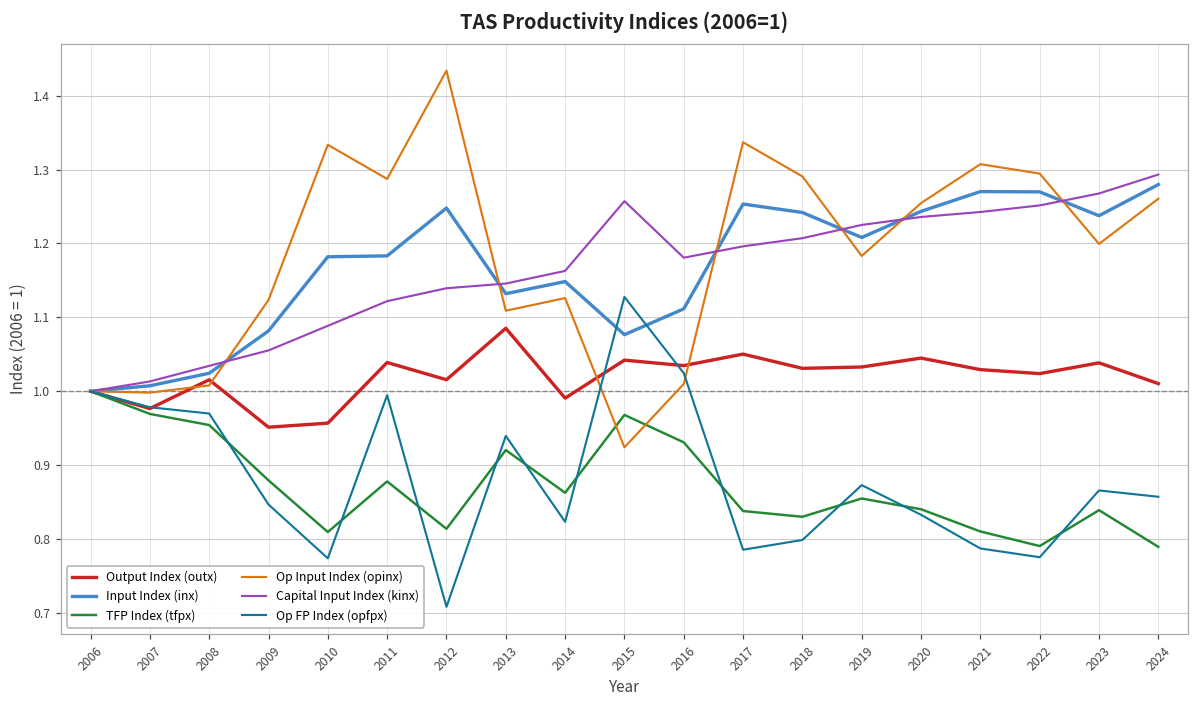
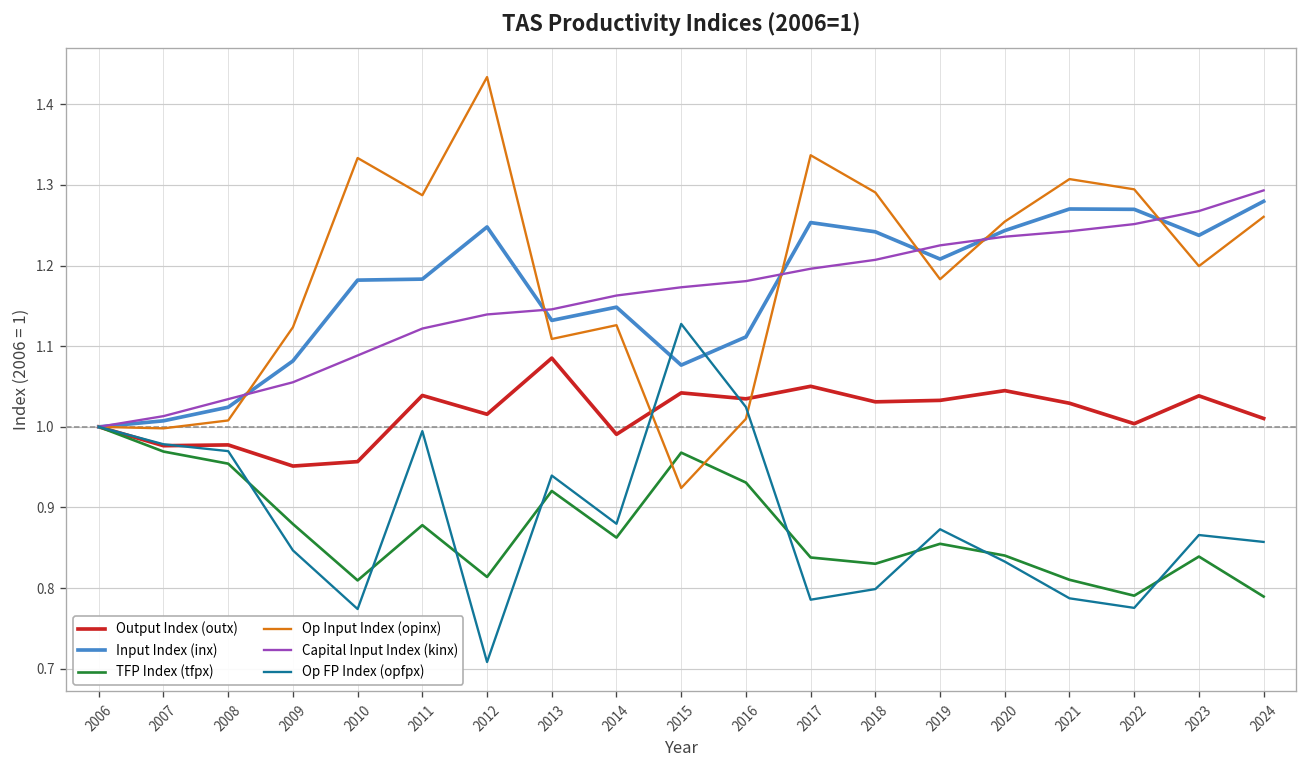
  {
    "Output Index (outx)": {
-     "2008": 1.02,
+     "2008": 0.98,
      "2009": 0.95,
      "2010": 0.96,
      "2011": 1.04,
      "2012": 1.02,
      "2013": 1.09,
      "2014": 0.99,
      "2015": 1.04,
      "2016": 1.03,
      "2017": 1.05,
      "2018": 1.03,
      "2019": 1.03,
      "2020": 1.04,
      "2021": 1.03,
-     "2022": 1.02,
+     "2022": 1.00,
      "2023": 1.04,
      "2024": 1.01
    },
    "Input Index (inx)": {
      "2007": 1.01,
      "2008": 1.02,
      "2009": 1.08,
      "2010": 1.18,
      "2011": 1.18,
      "2012": 1.25,
      "2013": 1.13,
      "2014": 1.15,
      "2015": 1.08,
      "2016": 1.11,
      "2017": 1.25,
      "2018": 1.24,
      "2019": 1.21,
      "2020": 1.24,
      "2021": 1.27,
      "2022": 1.27,
      "2023": 1.24,
      "2024": 1.28
    },
    "TFP Index (tfpx)": {
      "2007": 0.97,
      "2008": 0.95,
      "2009": 0.88,
      "2010": 0.81,
      "2011": 0.88,
      "2012": 0.81,
      "2013": 0.92,
      "2014": 0.86,
      "2015": 0.97,
      "2016": 0.93,
      "2017": 0.84,
      "2018": 0.83,
      "2019": 0.85,
      "2020": 0.84,
      "2021": 0.81,
      "2022": 0.79,
      "2023": 0.84,
      "2024": 0.79
    },
    "Op Input Index (opinx)": {
      "2007": 1.00,
      "2008": 1.01,
      "2009": 1.12,
      "2010": 1.33,
      "2011": 1.29,
      "2012": 1.43,
      "2013": 1.11,
      "2014": 1.13,
      "2015": 0.92,
      "2016": 1.01,
      "2017": 1.34,
      "2018": 1.29,
      "2019": 1.18,
      "2020": 1.25,
      "2021": 1.31,
      "2022": 1.29,
      "2023": 1.20,
      "2024": 1.26
    },
    "Capital Input Index (kinx)": {
      "2007": 1.01,
      "2008": 1.03,
      "2009": 1.06,
      "2010": 1.09,
      "2011": 1.12,
      "2012": 1.14,
      "2013": 1.15,
      "2014": 1.16,
-     "2015": 1.26,
+     "2015": 1.17,
      "2016": 1.18,
      "2017": 1.20,
      "2018": 1.21,
      "2019": 1.23,
      "2020": 1.24,
      "2021": 1.24,
      "2022": 1.25,
      "2023": 1.27,
      "2024": 1.29
    },
    "Op FP Index (opfpx)": {
      "2008": 0.97,
      "2009": 0.85,
      "2010": 0.77,
      "2011": 0.99,
      "2012": 0.71,
      "2013": 0.94,
-     "2014": 0.82,
+     "2014": 0.88,
      "2015": 1.13,
      "2016": 1.02,
      "2017": 0.79,
      "2018": 0.80,
      "2019": 0.87,
      "2020": 0.83,
      "2021": 0.79,
      "2022": 0.78,
      "2023": 0.87,
      "2024": 0.86
    }
  }
